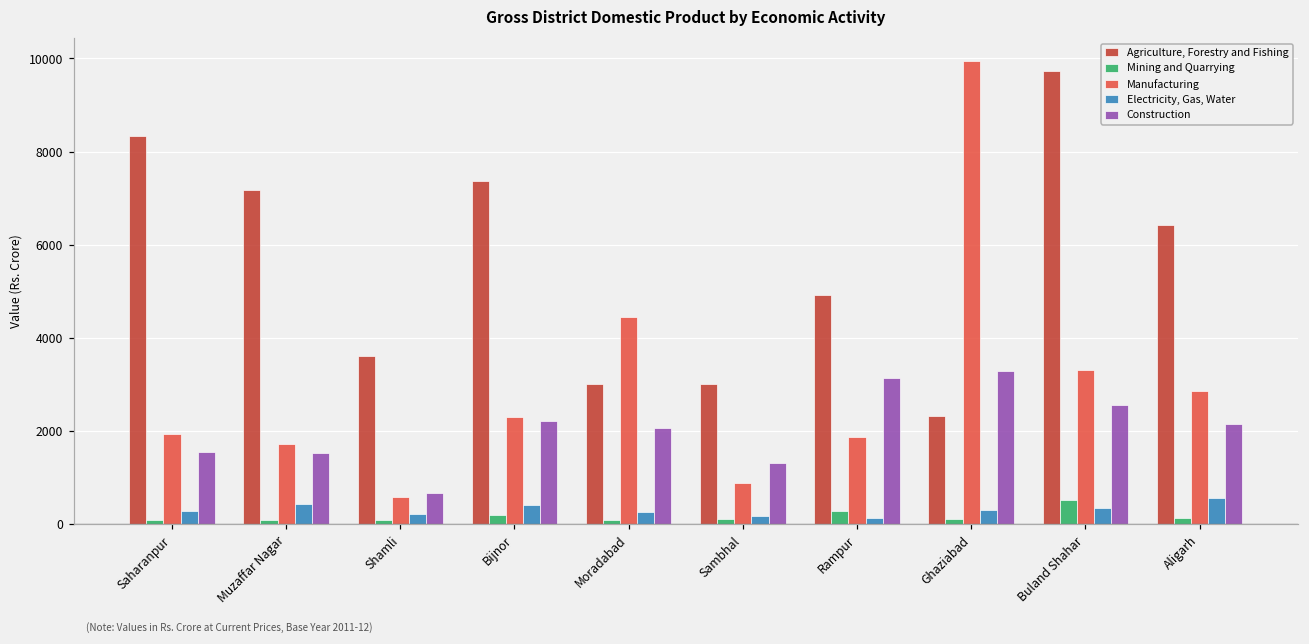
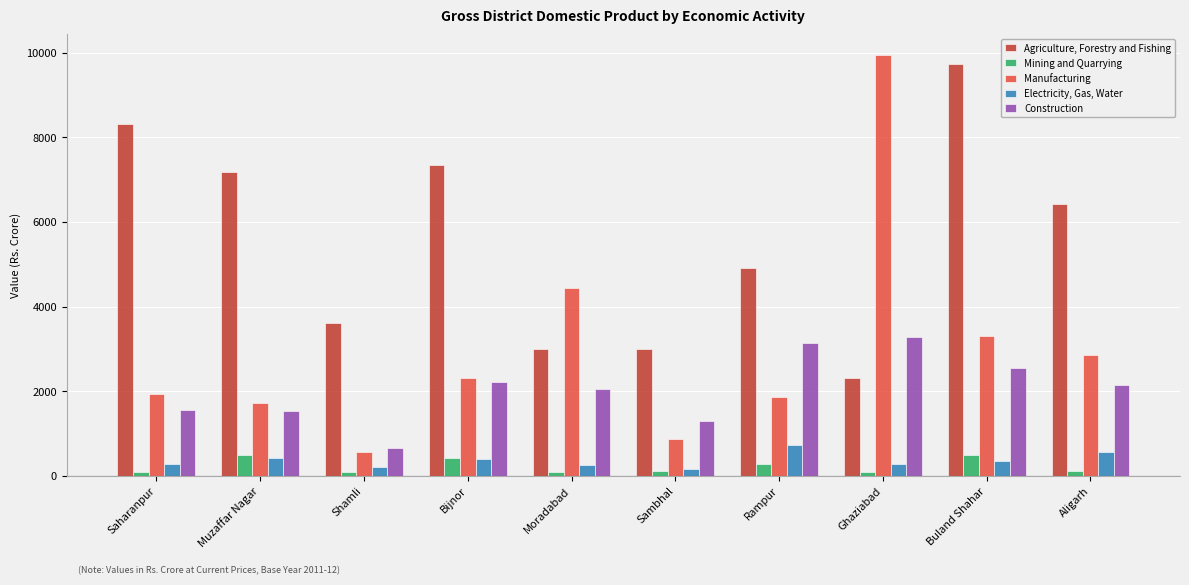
  {
    "Mining and Quarrying": {
      "Saharanpur": 100,
-     "Muzaffar Nagar": 100,
+     "Muzaffar Nagar": 500,
      "Shamli": 100,
-     "Bijnor": 200,
+     "Bijnor": 400,
      "Moradabad": 100,
      "Sambhal": 100,
      "Rampur": 300,
      "Ghaziabad": 100,
      "Buland Shahar": 500,
      "Aligarh": 100
    },
    "Electricity, Gas, Water": {
      "Saharanpur": 300,
      "Muzaffar Nagar": 400,
      "Shamli": 200,
      "Bijnor": 400,
      "Moradabad": 200,
      "Sambhal": 200,
-     "Rampur": 100,
+     "Rampur": 700,
      "Ghaziabad": 300,
      "Buland Shahar": 300,
      "Aligarh": 600
    },
    "Construction": {
      "Saharanpur": 1600,
      "Muzaffar Nagar": 1500,
      "Shamli": 700,
      "Bijnor": 2200,
      "Moradabad": 2100,
      "Sambhal": 1300,
      "Rampur": 3100,
      "Ghaziabad": 3300,
      "Buland Shahar": 2600,
      "Aligarh": 2200
    }
  }
